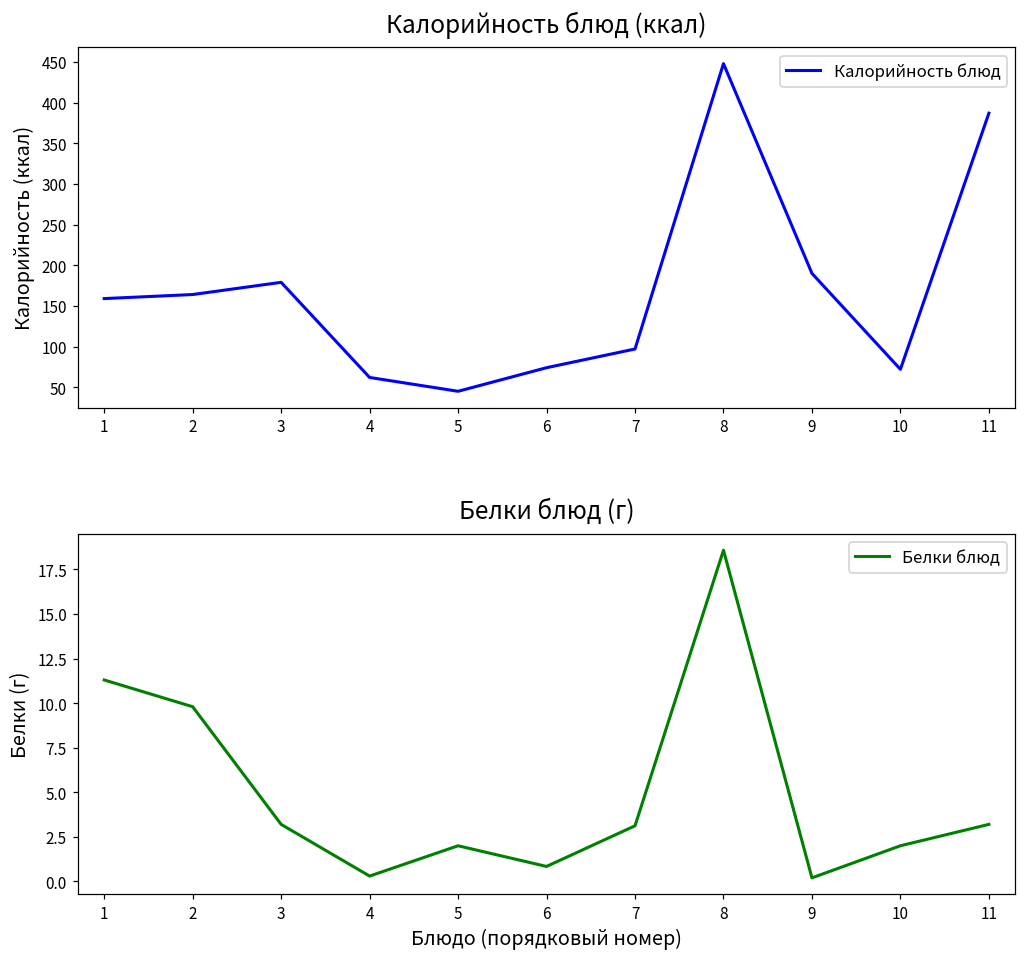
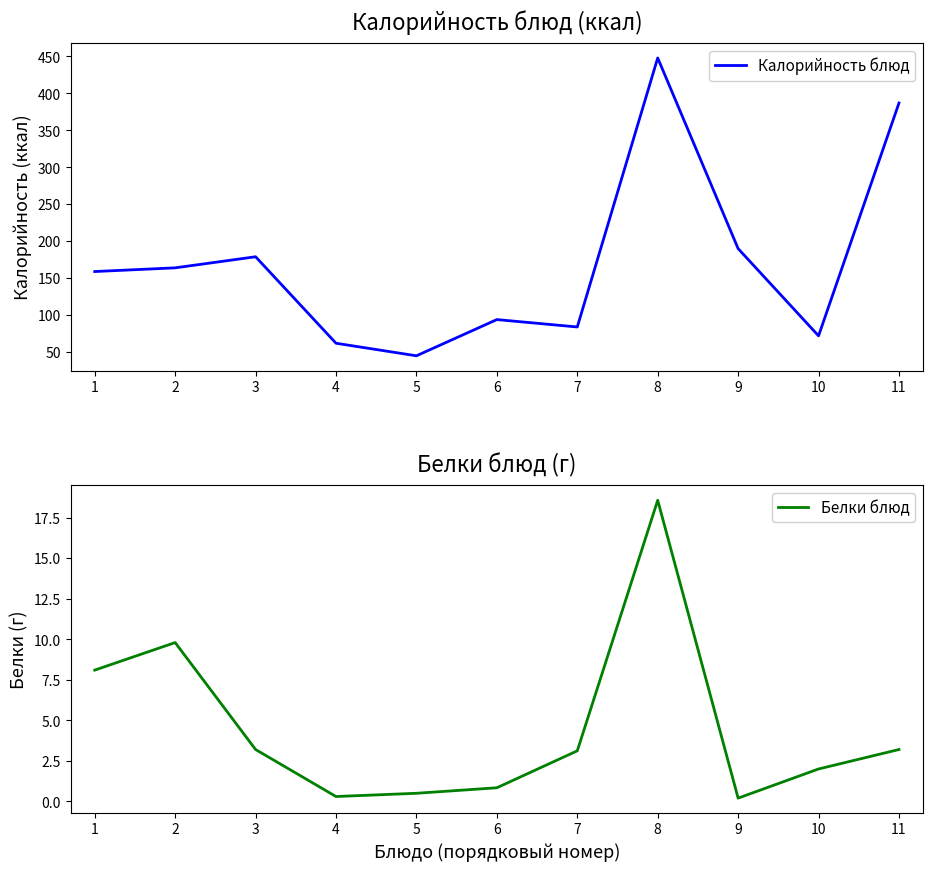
  {
    "Калорийность блюд (ккал)": {
      "1": 160,
      "2": 160,
      "3": 180,
      "4": 60,
      "5": 50,
-     "6": 70,
-     "7": 100,
+     "6": 90,
+     "7": 80,
      "8": 450,
      "9": 190,
      "10": 70,
      "11": 390
    },
    "Белки блюд (г)": {
-     "1": 11.3,
+     "1": 8.1,
      "2": 9.8,
      "3": 3.2,
      "4": 0.3,
-     "5": 2.0,
+     "5": 0.5,
      "6": 0.8,
      "7": 3.1,
      "8": 18.6,
      "9": 0.2,
      "10": 2.0,
      "11": 3.2
    }
  }
